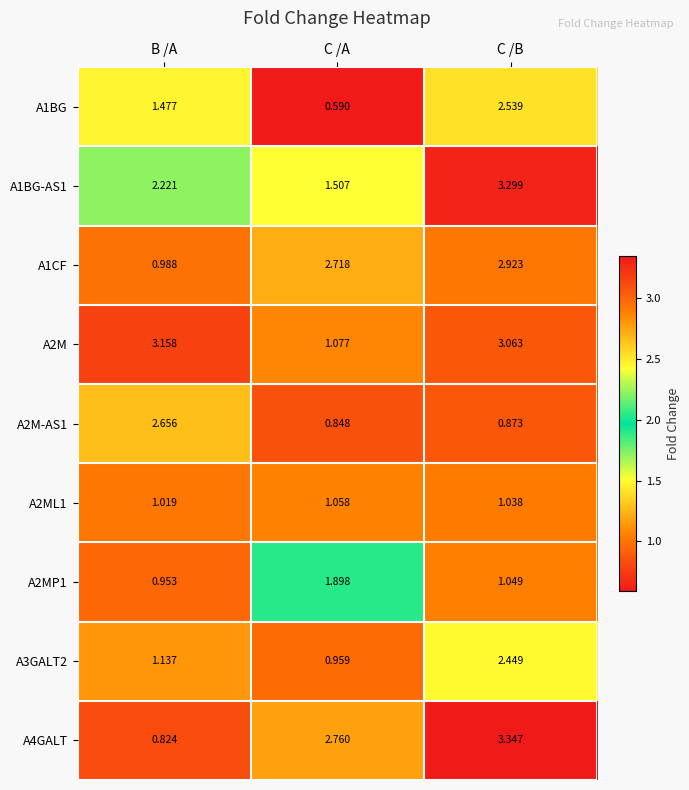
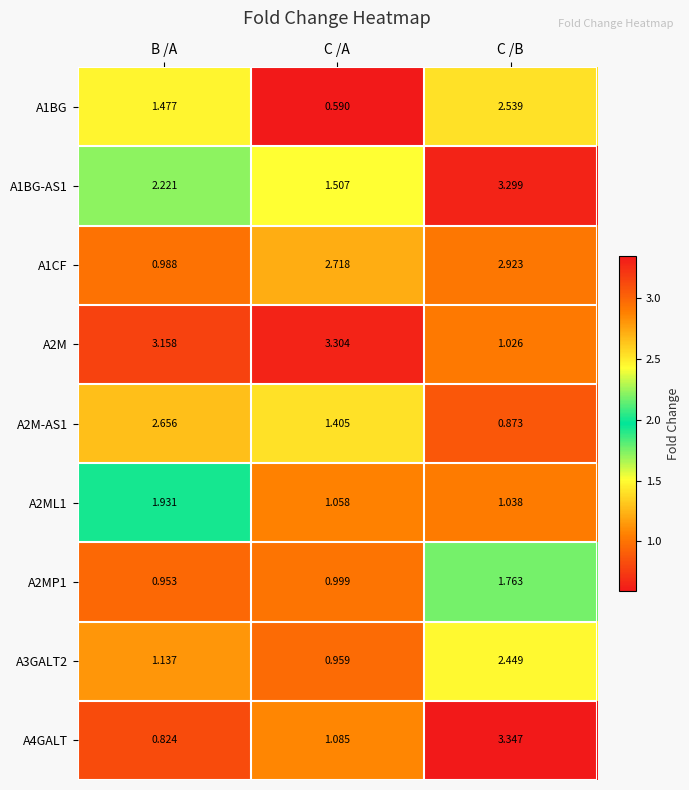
  {
    "A1BG": {
      "B /A": 1.477,
      "C /A": 0.590,
      "C /B": 2.539
    },
    "A1BG-AS1": {
      "B /A": 2.221,
      "C /A": 1.507,
      "C /B": 3.299
    },
    "A1CF": {
      "B /A": 0.988,
      "C /A": 2.718,
      "C /B": 2.923
    },
    "A2M": {
      "B /A": 3.158,
-     "C /A": 1.077,
-     "C /B": 3.063
+     "C /A": 3.304,
+     "C /B": 1.026
    },
    "A2M-AS1": {
      "B /A": 2.656,
-     "C /A": 0.848,
+     "C /A": 1.405,
      "C /B": 0.873
    },
    "A2ML1": {
-     "B /A": 1.019,
+     "B /A": 1.931,
      "C /A": 1.058,
      "C /B": 1.038
    },
    "A2MP1": {
      "B /A": 0.953,
-     "C /A": 1.898,
-     "C /B": 1.049
+     "C /A": 0.999,
+     "C /B": 1.763
    },
    "A3GALT2": {
      "B /A": 1.137,
      "C /A": 0.959,
      "C /B": 2.449
    },
    "A4GALT": {
      "B /A": 0.824,
-     "C /A": 2.760,
+     "C /A": 1.085,
      "C /B": 3.347
    }
  }
